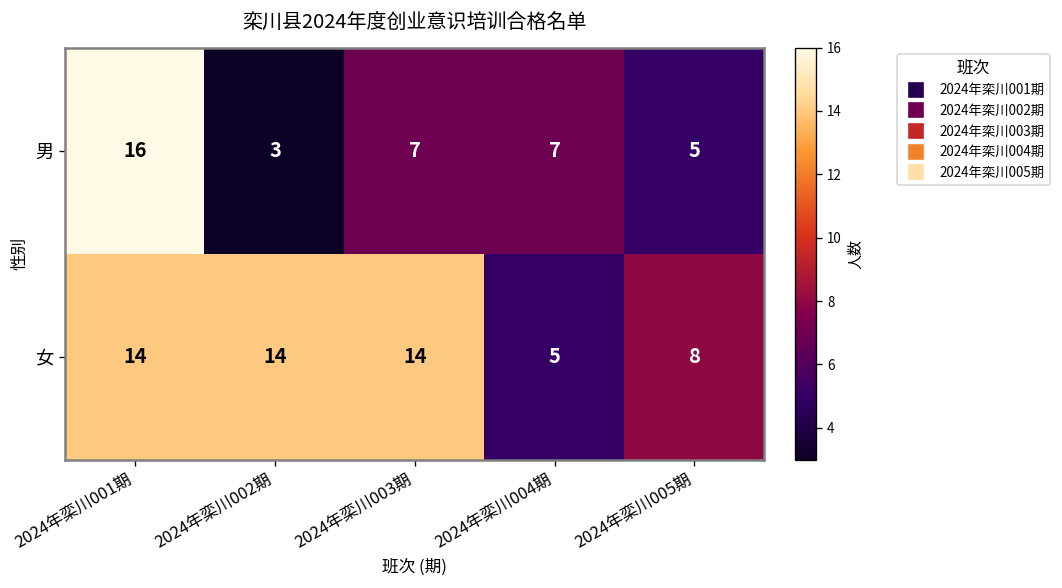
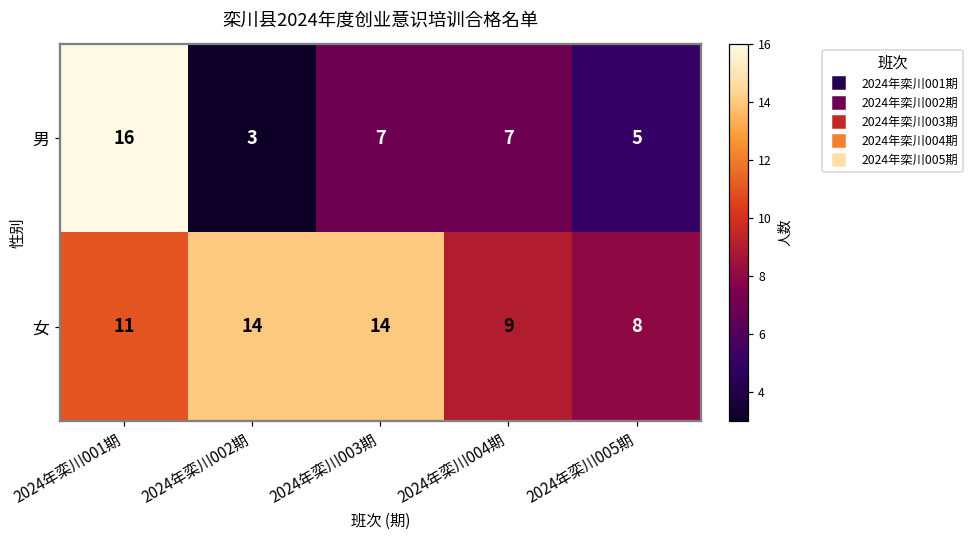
  {
    "男": {
      "2024年栾川001期": 16,
      "2024年栾川002期": 3,
      "2024年栾川003期": 7,
      "2024年栾川004期": 7,
      "2024年栾川005期": 5
    },
    "女": {
-     "2024年栾川001期": 14,
+     "2024年栾川001期": 11,
      "2024年栾川002期": 14,
      "2024年栾川003期": 14,
-     "2024年栾川004期": 5,
+     "2024年栾川004期": 9,
      "2024年栾川005期": 8
    }
  }
